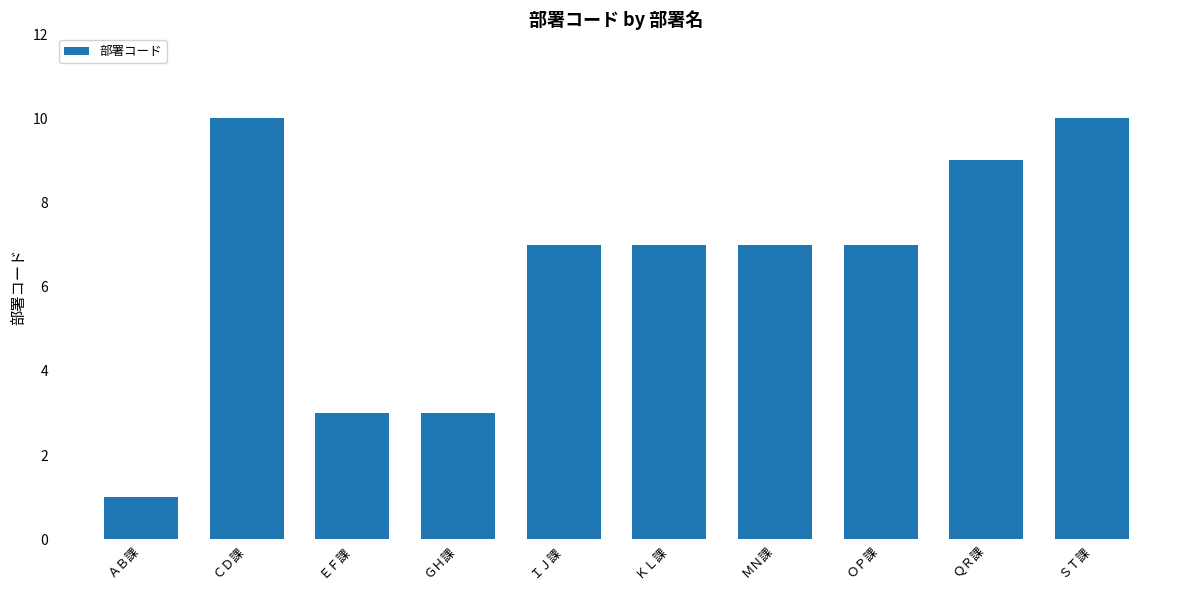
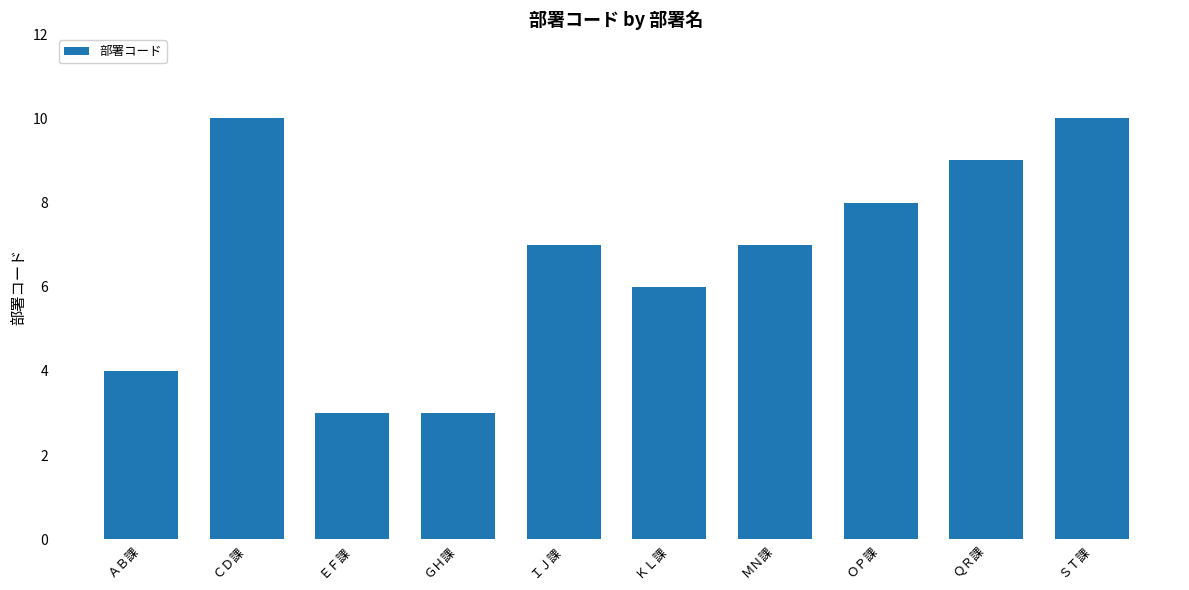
  {
-   "ＡＢ課": 1,
+   "ＡＢ課": 4,
    "ＣＤ課": 10,
    "ＥＦ課": 3,
    "ＧＨ課": 3,
    "ＩＪ課": 7,
-   "ＫＬ課": 7,
+   "ＫＬ課": 6,
    "ＭＮ課": 7,
-   "ＯＰ課": 7,
+   "ＯＰ課": 8,
    "ＱＲ課": 9,
    "ＳＴ課": 10
  }
